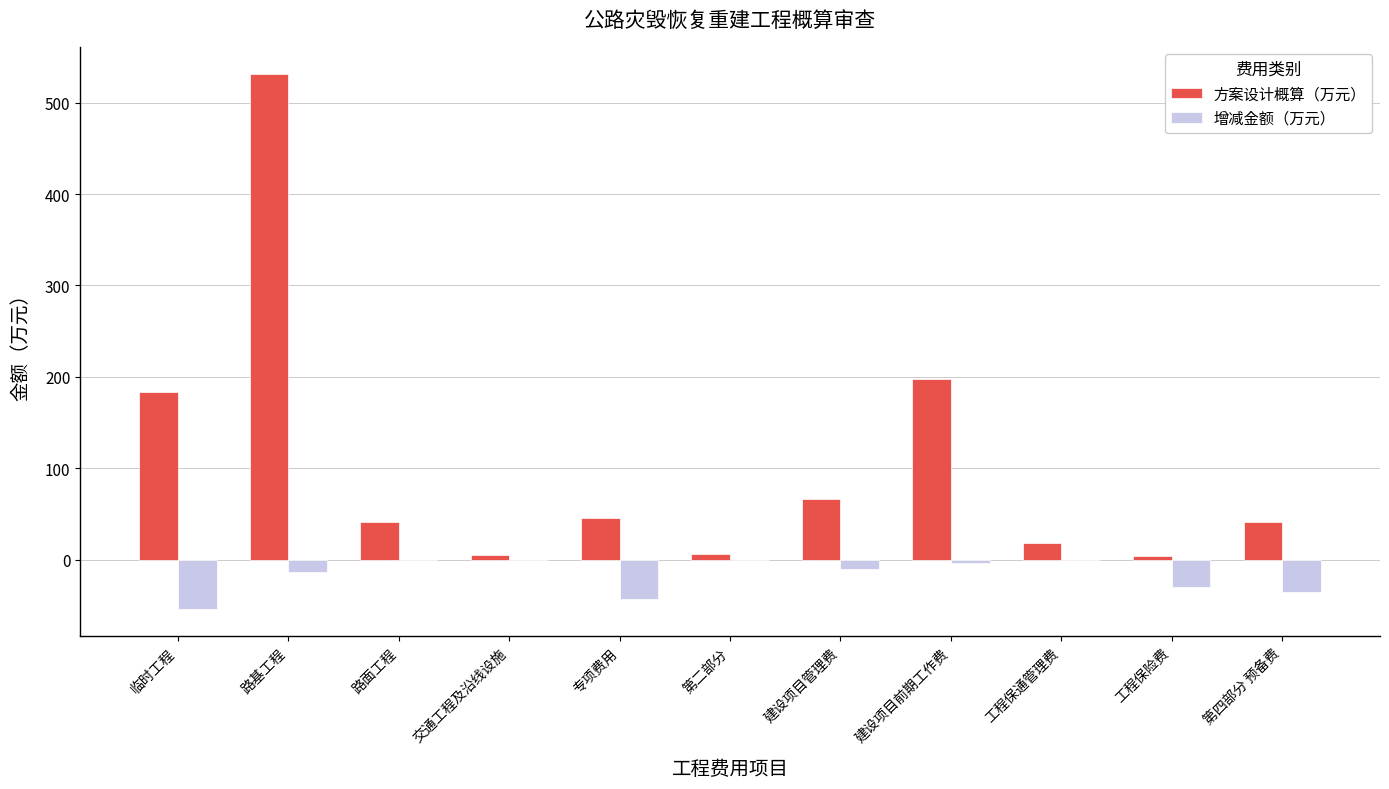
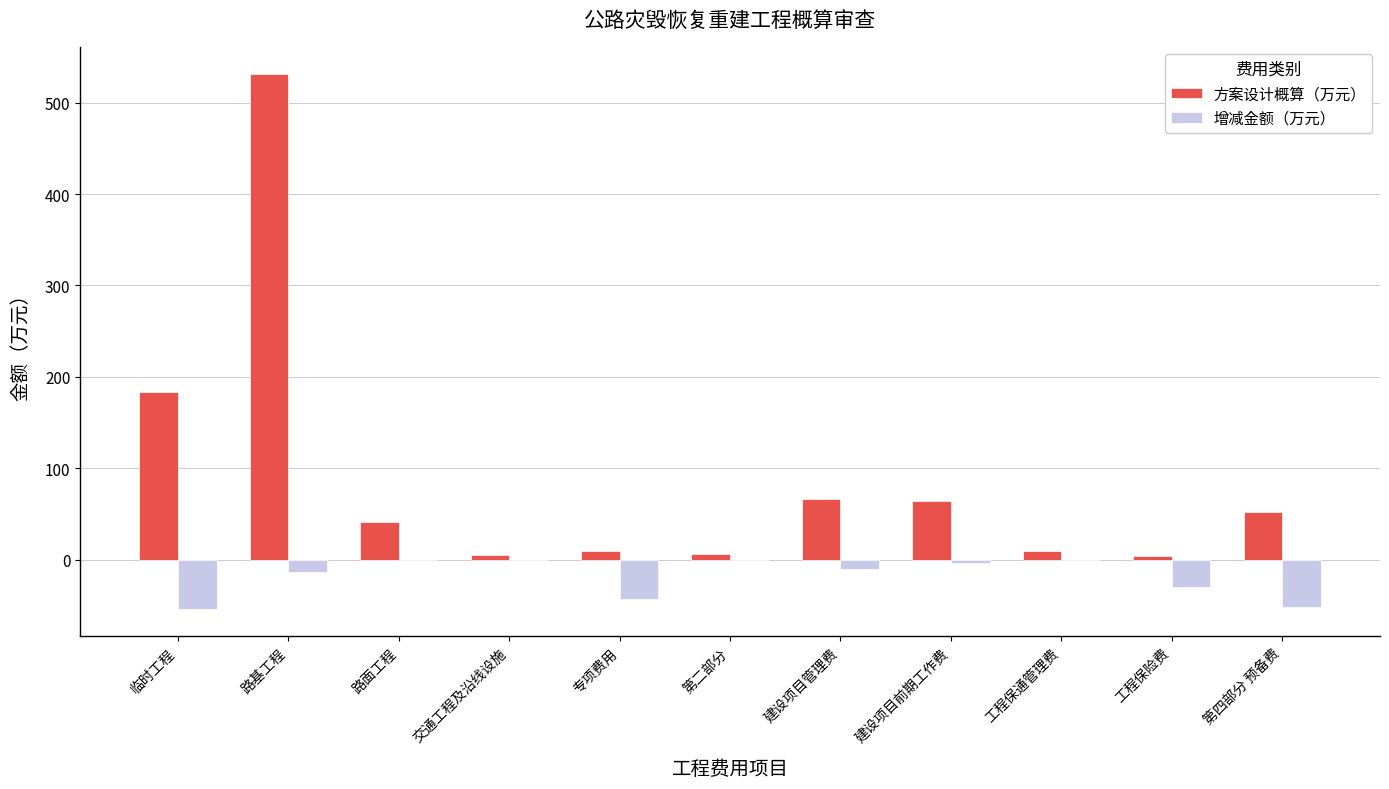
  {
    "方案设计概算（万元）": {
      "临时工程": 180,
      "路基工程": 530,
      "路面工程": 40,
      "交通工程及沿线设施": 0,
-     "专项费用": 50,
+     "专项费用": 10,
      "第二部分": 10,
      "建设项目管理费": 70,
-     "建设项目前期工作费": 200,
-     "工程保通管理费": 20,
+     "建设项目前期工作费": 60,
+     "工程保通管理费": 10,
      "工程保险费": 0,
-     "第四部分 预备费": 40
+     "第四部分 预备费": 50
    },
    "增减金额（万元）": {
      "临时工程": -50,
      "路基工程": -10,
      "路面工程": 0,
      "交通工程及沿线设施": 0,
      "专项费用": -40,
      "第二部分": 0,
      "建设项目管理费": -10,
      "建设项目前期工作费": 0,
      "工程保通管理费": 0,
      "工程保险费": -30,
-     "第四部分 预备费": -40
+     "第四部分 预备费": -50
    }
  }
